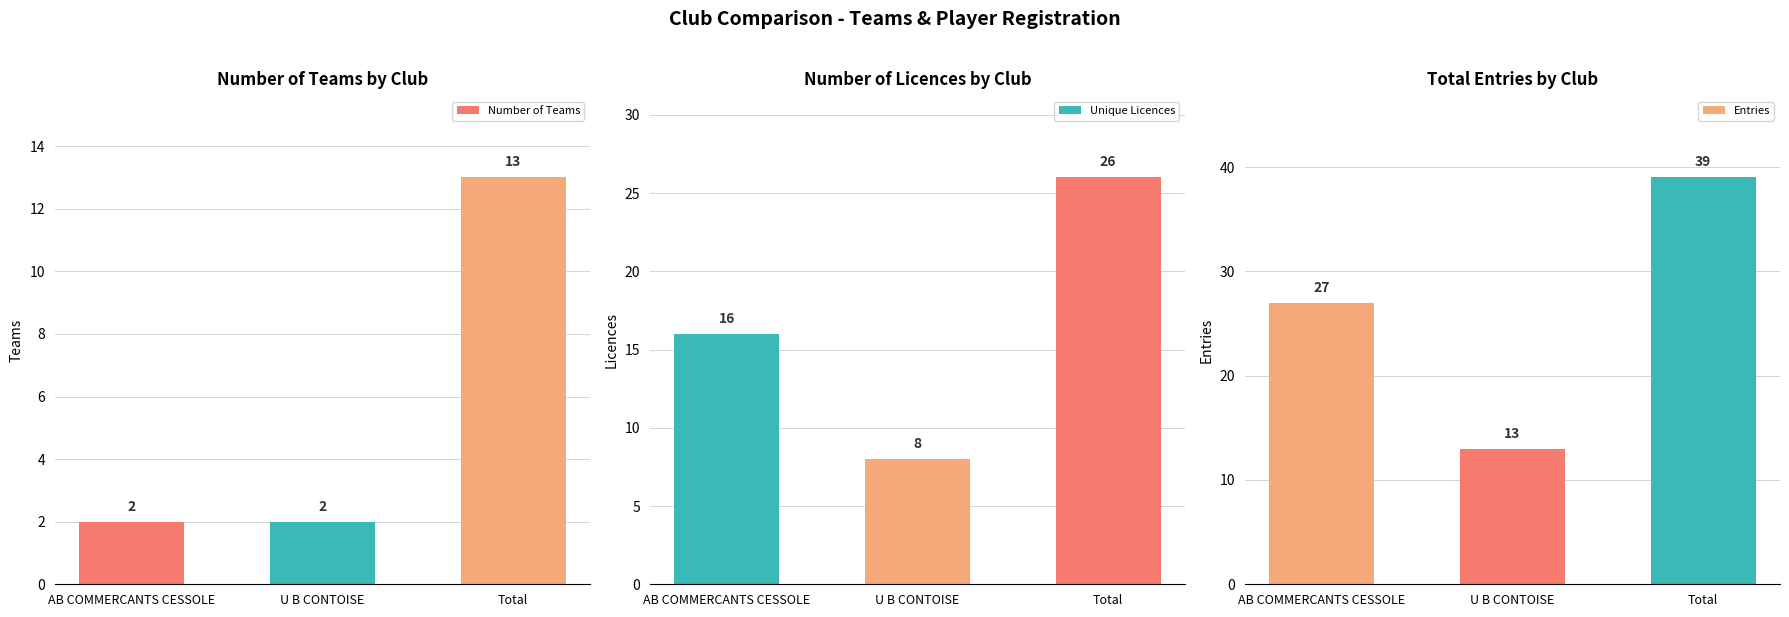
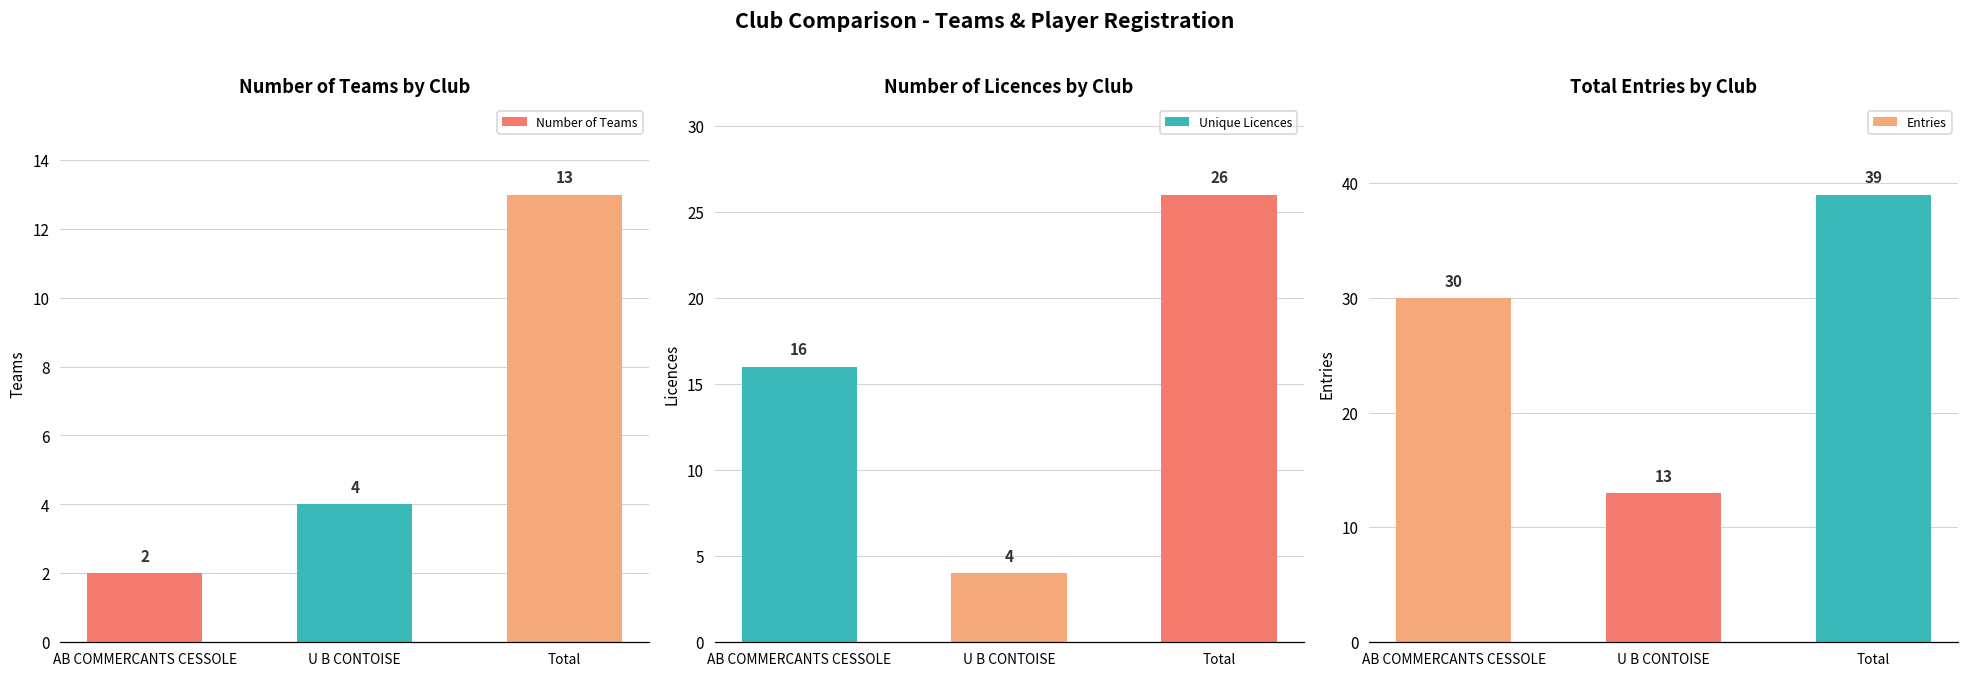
  {
    "Number of Teams by Club": {
      "AB COMMERCANTS CESSOLE": 2,
-     "U B CONTOISE": 2,
+     "U B CONTOISE": 4,
      "Total": 13
    },
    "Number of Licences by Club": {
      "AB COMMERCANTS CESSOLE": 16,
-     "U B CONTOISE": 8,
+     "U B CONTOISE": 4,
      "Total": 26
    },
    "Total Entries by Club": {
-     "AB COMMERCANTS CESSOLE": 27,
+     "AB COMMERCANTS CESSOLE": 30,
      "U B CONTOISE": 13,
      "Total": 39
    }
  }
